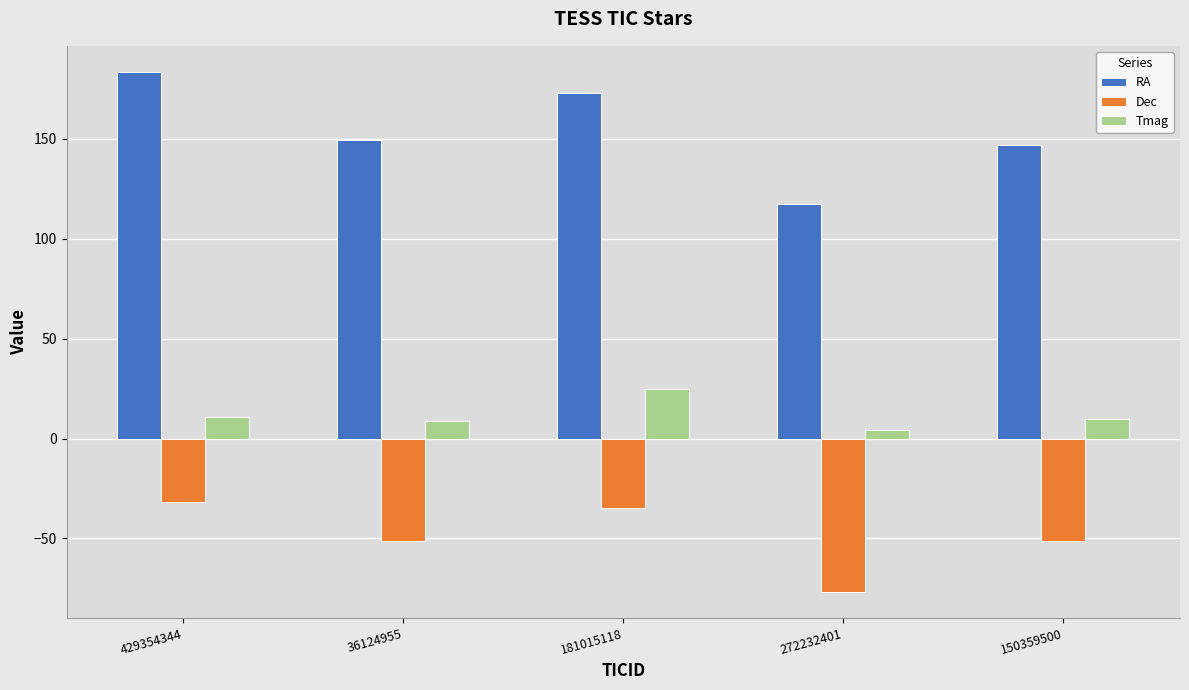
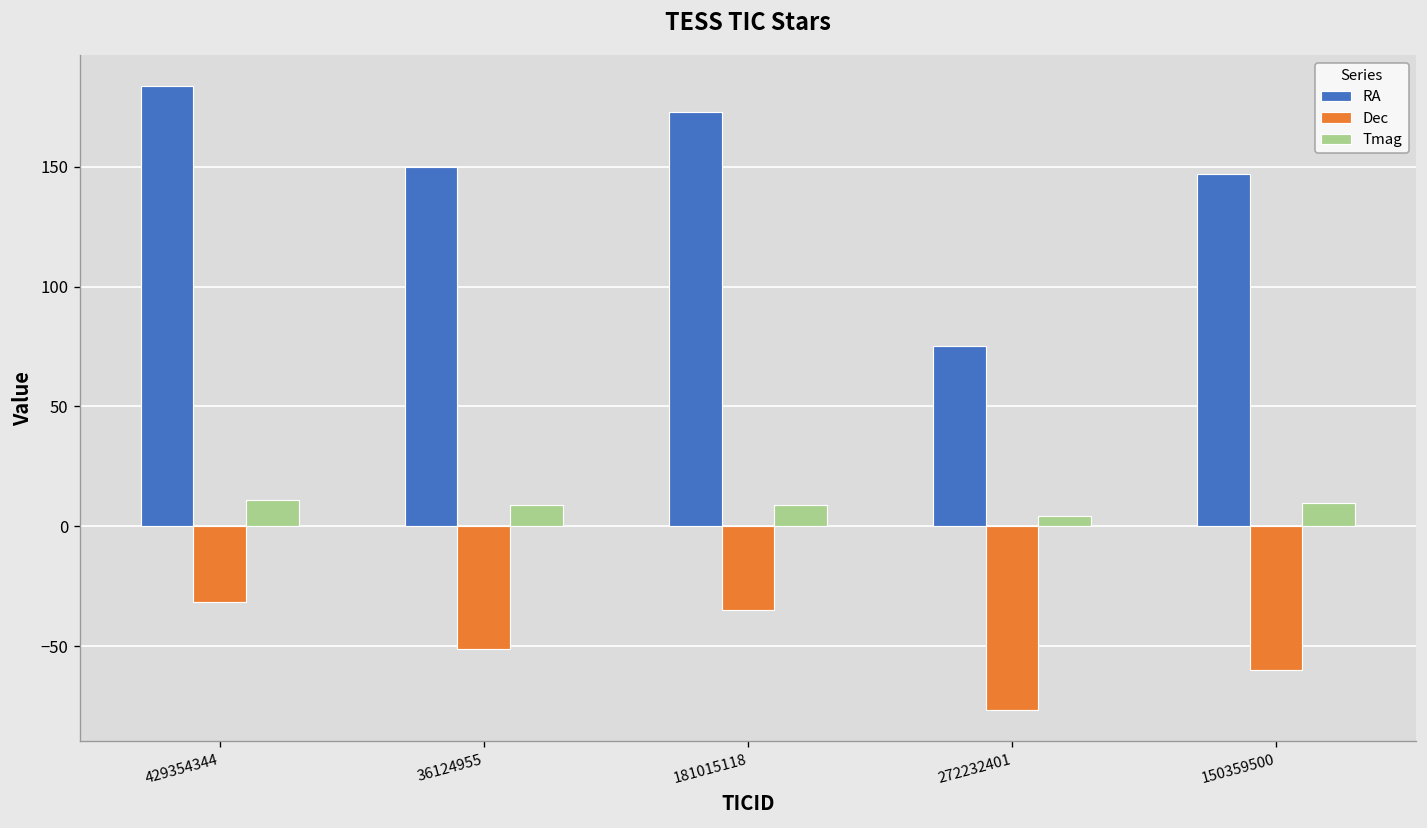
  {
    "RA": {
      "429354344": 184,
      "36124955": 150,
      "181015118": 173,
-     "272232401": 117,
+     "272232401": 75,
      "150359500": 147
    },
    "Dec": {
      "429354344": -32,
      "36124955": -51,
      "181015118": -35,
      "272232401": -77,
-     "150359500": -51
+     "150359500": -60
    },
    "Tmag": {
      "429354344": 11,
      "36124955": 9,
-     "181015118": 25,
+     "181015118": 9,
      "272232401": 4,
      "150359500": 10
    }
  }
